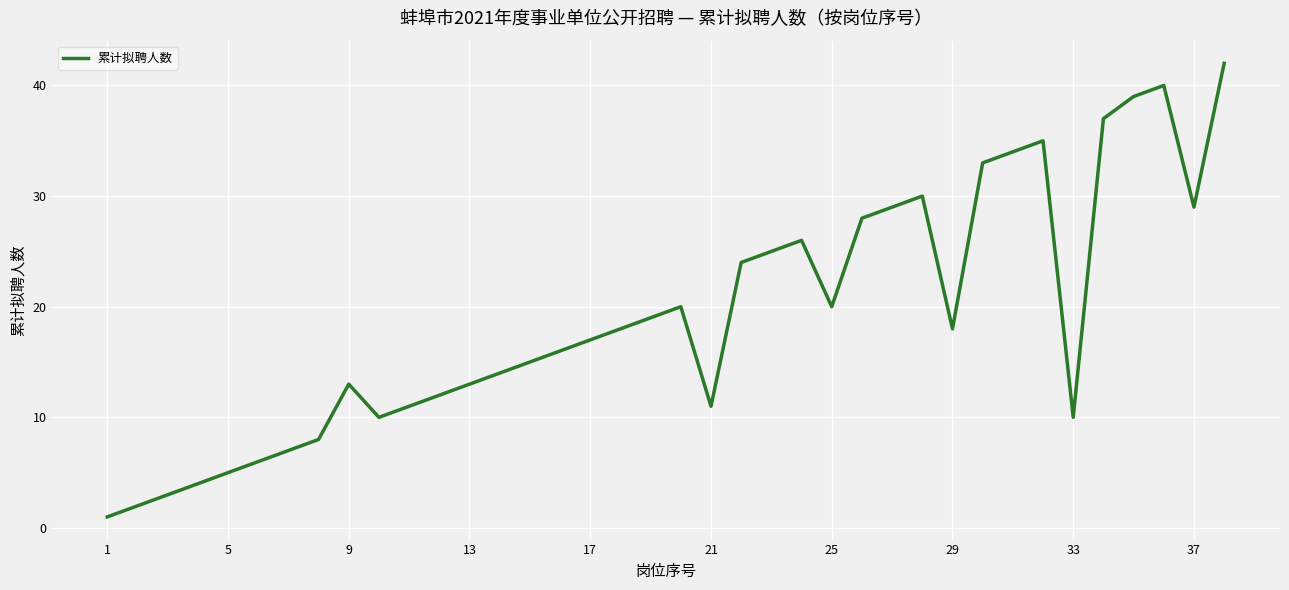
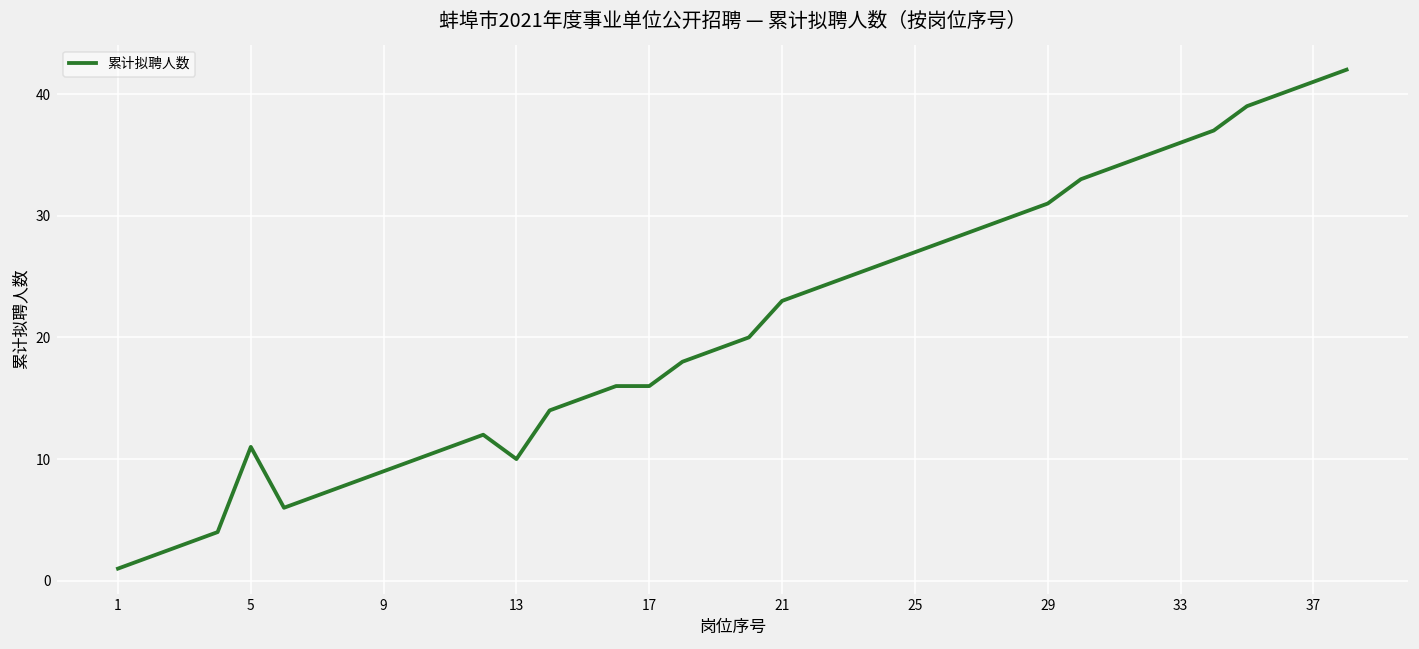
  {
    "1": 1,
-   "5": 5,
-   "9": 13,
-   "13": 13,
-   "17": 17,
-   "21": 11,
-   "25": 20,
-   "29": 18,
-   "33": 10,
-   "37": 29
+   "5": 11,
+   "9": 9,
+   "13": 10,
+   "17": 16,
+   "21": 23,
+   "25": 27,
+   "29": 31,
+   "33": 36,
+   "37": 41
  }
